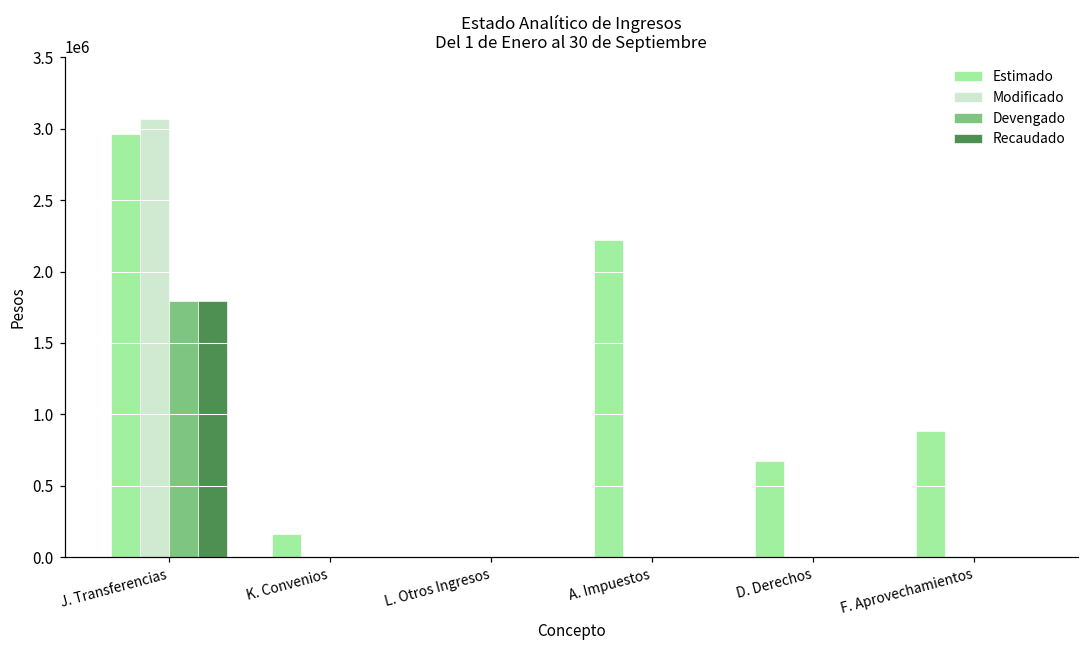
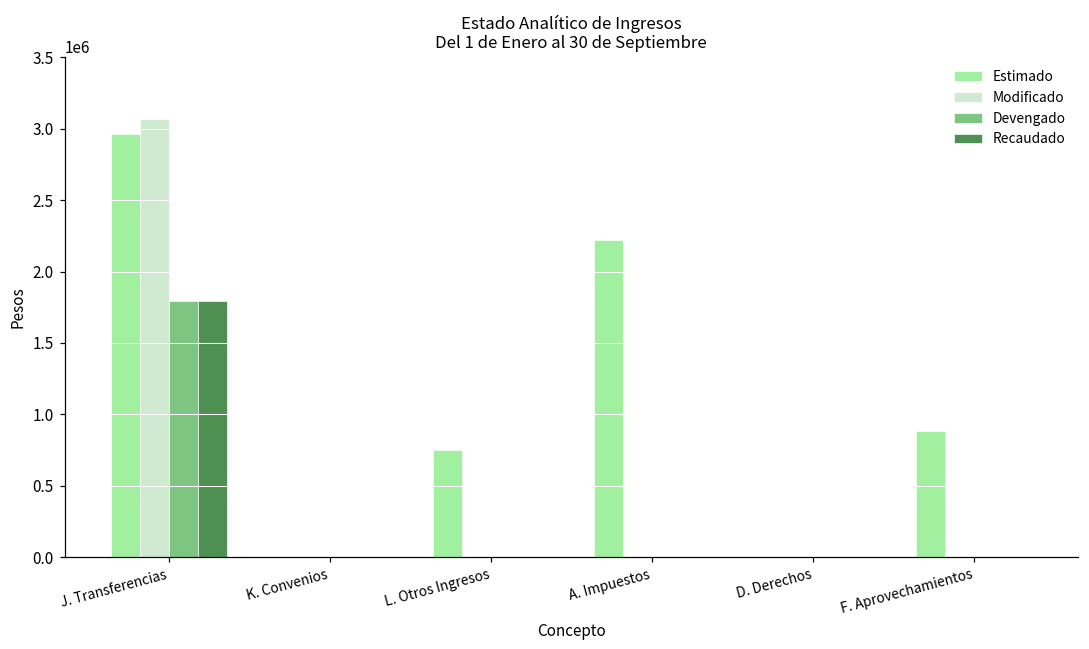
  {
    "Estimado": {
      "J. Transferencias": 2970000,
-     "K. Convenios": 160000,
-     "L. Otros Ingresos": 0,
+     "K. Convenios": 0,
+     "L. Otros Ingresos": 750000,
      "A. Impuestos": 2220000,
-     "D. Derechos": 670000,
+     "D. Derechos": 0,
      "F. Aprovechamientos": 890000
    },
    "Modificado": {
      "J. Transferencias": 3070000,
      "K. Convenios": 0,
      "L. Otros Ingresos": 0,
      "A. Impuestos": 0,
      "D. Derechos": 0,
      "F. Aprovechamientos": 0
    },
    "Devengado": {
      "J. Transferencias": 1790000,
      "K. Convenios": 0,
      "L. Otros Ingresos": 0,
      "A. Impuestos": 0,
      "D. Derechos": 0,
      "F. Aprovechamientos": 0
    },
    "Recaudado": {
      "J. Transferencias": 1790000,
      "K. Convenios": 0,
      "L. Otros Ingresos": 0,
      "A. Impuestos": 0,
      "D. Derechos": 0,
      "F. Aprovechamientos": 0
    }
  }
